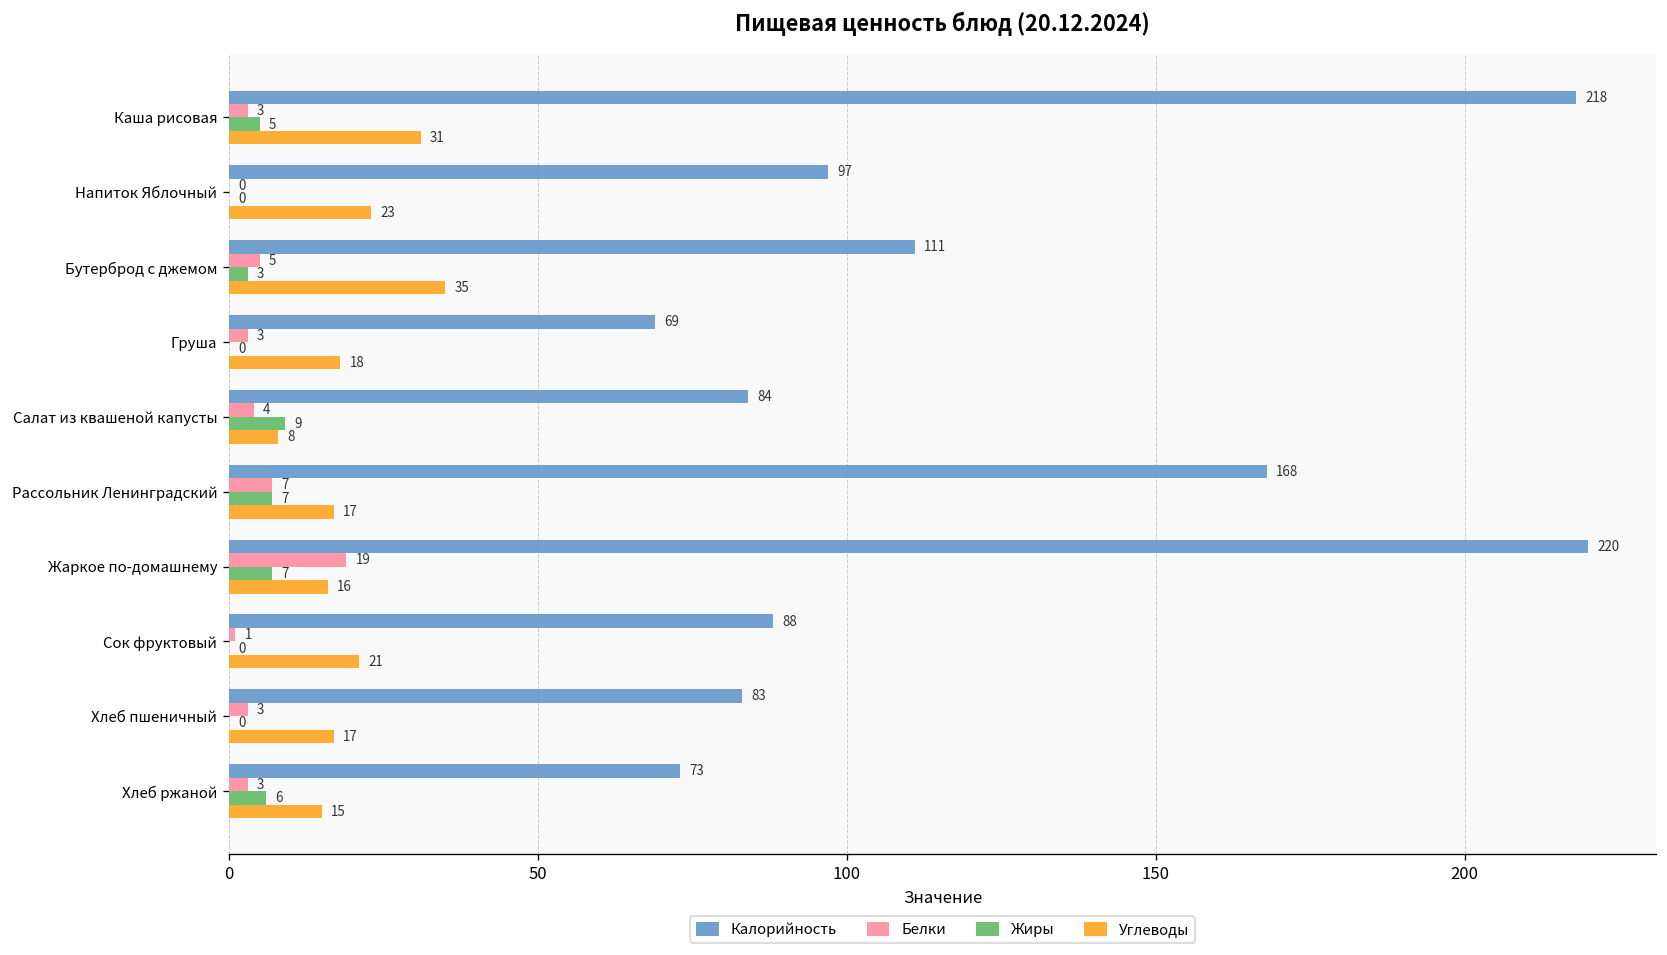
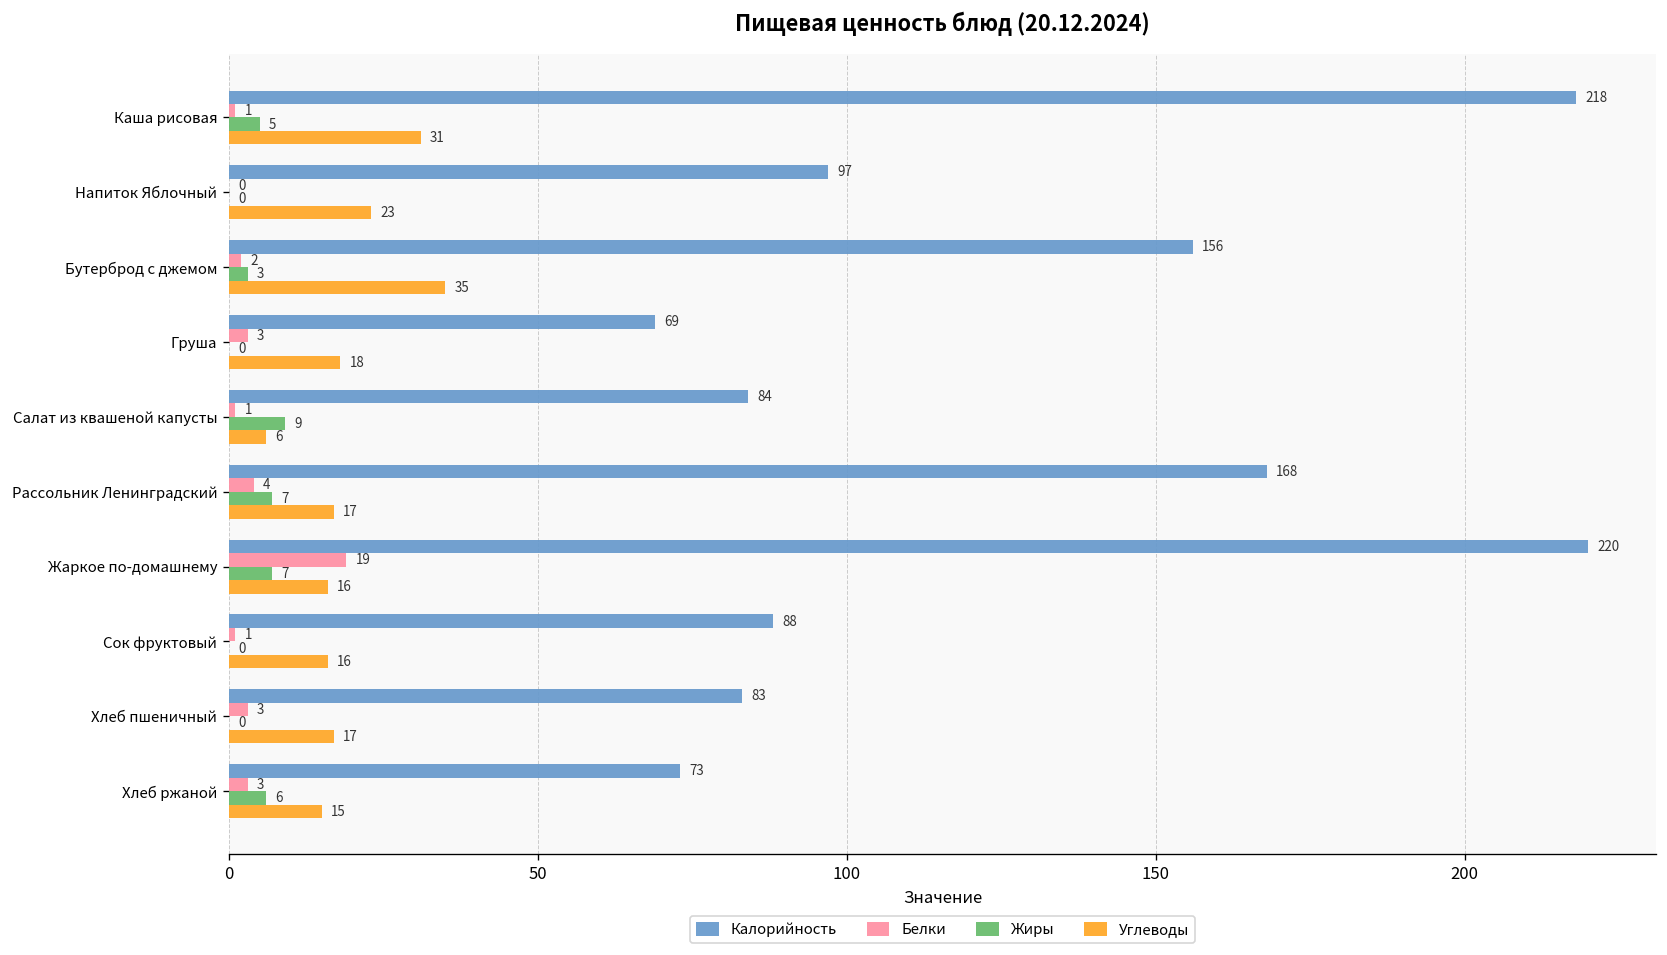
  {
    "Калорийность": {
      "Каша рисовая": 218,
      "Напиток Яблочный": 97,
-     "Бутерброд с джемом": 111,
+     "Бутерброд с джемом": 156,
      "Груша": 69,
      "Салат из квашеной капусты": 84,
      "Рассольник Ленинградский": 168,
      "Жаркое по-домашнему": 220,
      "Сок фруктовый": 88,
      "Хлеб пшеничный": 83,
      "Хлеб ржаной": 73
    },
    "Белки": {
-     "Каша рисовая": 3,
+     "Каша рисовая": 1,
      "Напиток Яблочный": 0,
-     "Бутерброд с джемом": 5,
+     "Бутерброд с джемом": 2,
      "Груша": 3,
-     "Салат из квашеной капусты": 4,
-     "Рассольник Ленинградский": 7,
+     "Салат из квашеной капусты": 1,
+     "Рассольник Ленинградский": 4,
      "Жаркое по-домашнему": 19,
      "Сок фруктовый": 1,
      "Хлеб пшеничный": 3,
      "Хлеб ржаной": 3
    },
    "Жиры": {
      "Каша рисовая": 5,
      "Напиток Яблочный": 0,
      "Бутерброд с джемом": 3,
      "Груша": 0,
      "Салат из квашеной капусты": 9,
      "Рассольник Ленинградский": 7,
      "Жаркое по-домашнему": 7,
      "Сок фруктовый": 0,
      "Хлеб пшеничный": 0,
      "Хлеб ржаной": 6
    },
    "Углеводы": {
      "Каша рисовая": 31,
      "Напиток Яблочный": 23,
      "Бутерброд с джемом": 35,
      "Груша": 18,
-     "Салат из квашеной капусты": 8,
+     "Салат из квашеной капусты": 6,
      "Рассольник Ленинградский": 17,
      "Жаркое по-домашнему": 16,
-     "Сок фруктовый": 21,
+     "Сок фруктовый": 16,
      "Хлеб пшеничный": 17,
      "Хлеб ржаной": 15
    }
  }
